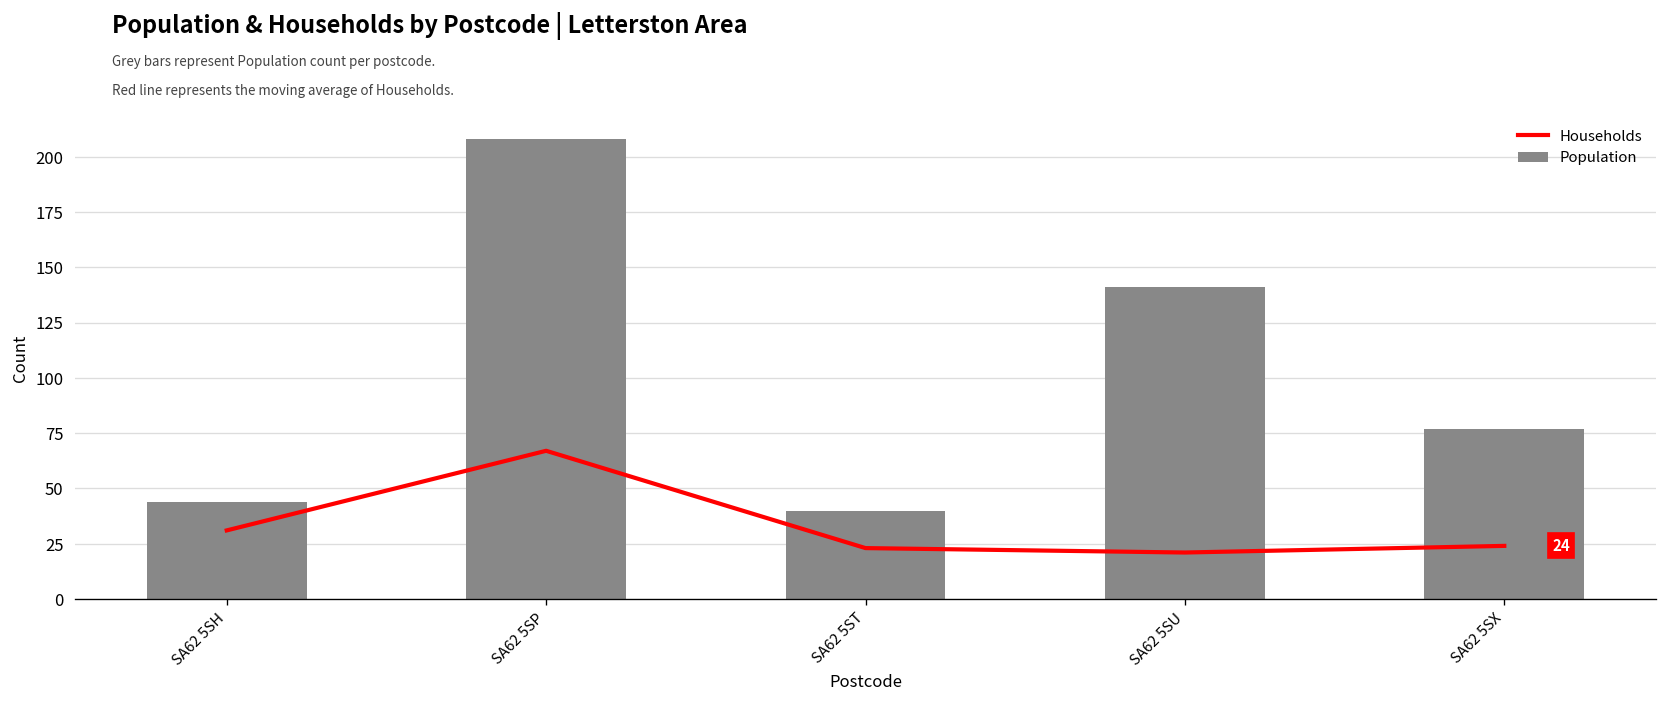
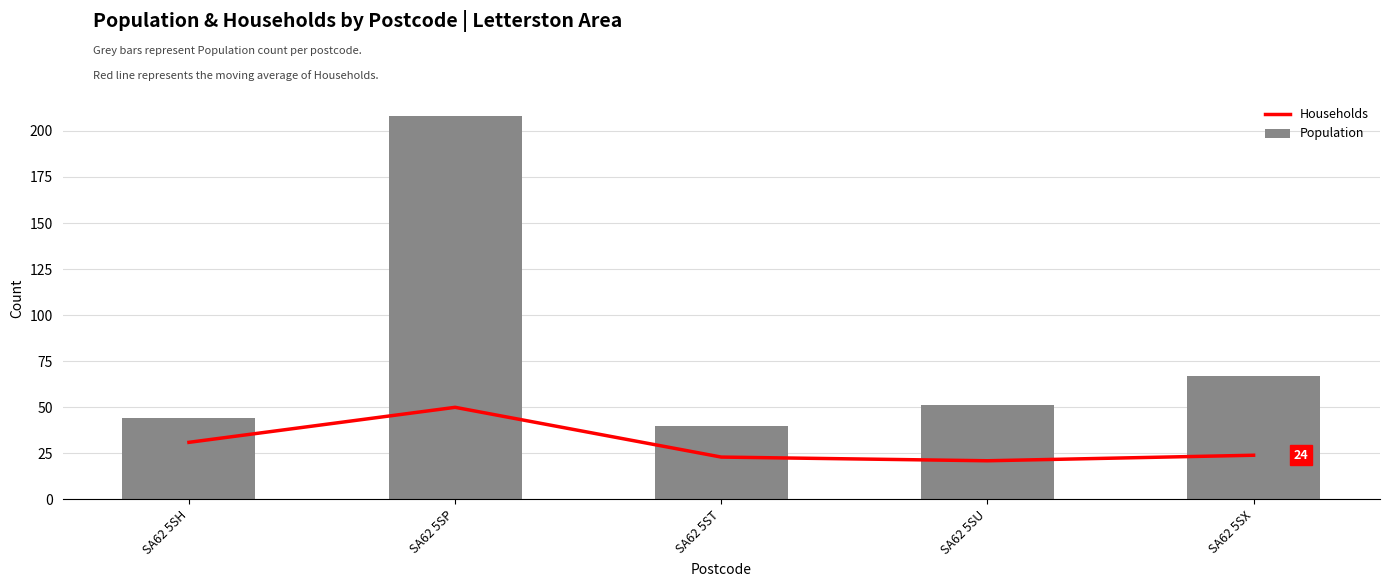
  {
    "Population": {
      "SA62 5SH": 44,
      "SA62 5SP": 208,
      "SA62 5ST": 40,
-     "SA62 5SU": 141,
-     "SA62 5SX": 77
+     "SA62 5SU": 51,
+     "SA62 5SX": 67
    },
    "Households": {
      "SA62 5SH": 31,
-     "SA62 5SP": 67,
+     "SA62 5SP": 50,
      "SA62 5ST": 23,
      "SA62 5SU": 21,
      "SA62 5SX": 24
    }
  }
